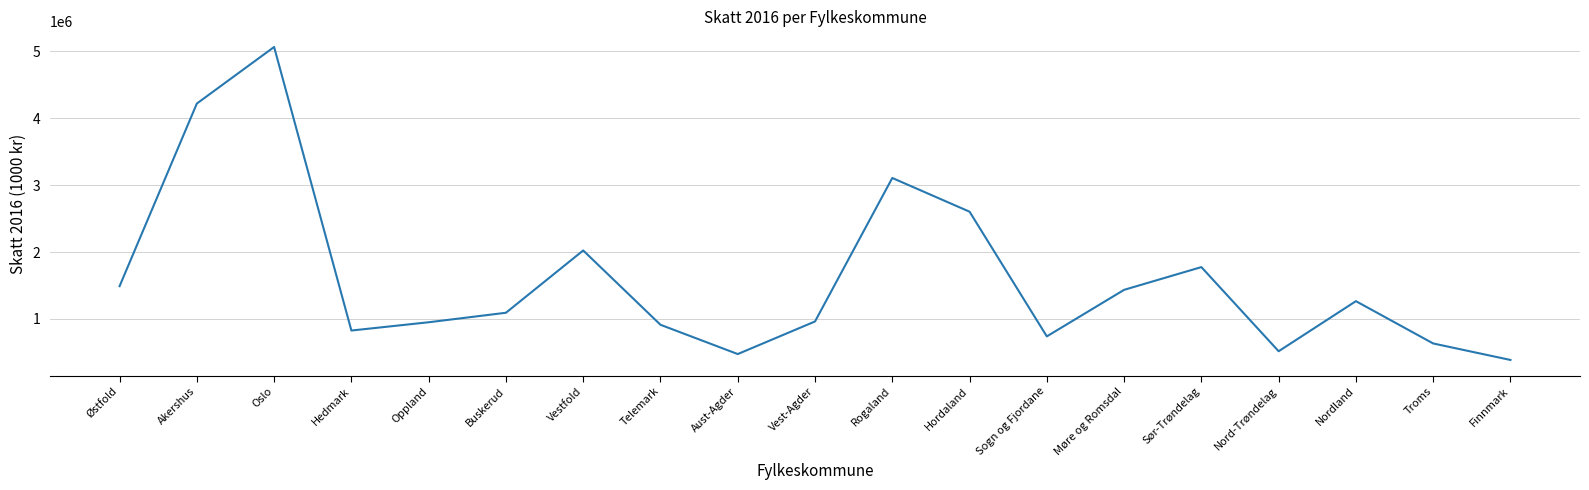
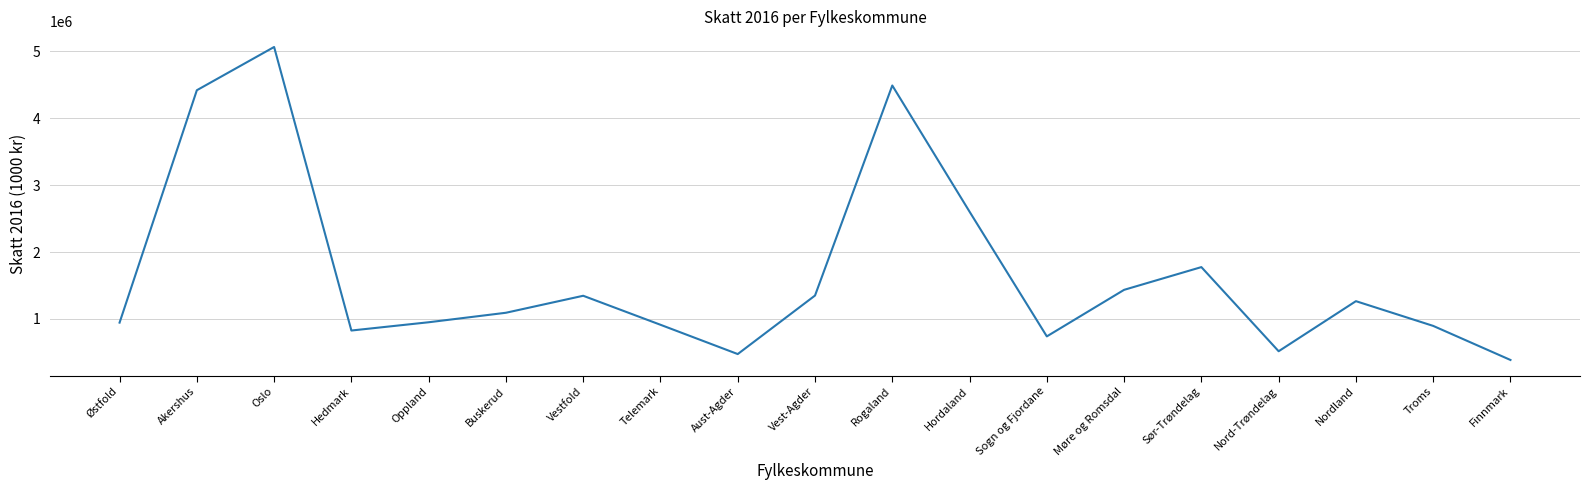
  {
-   "Østfold": 1500000,
-   "Akershus": 4200000,
+   "Østfold": 900000,
+   "Akershus": 4400000,
    "Oslo": 5100000,
    "Hedmark": 800000,
    "Oppland": 900000,
    "Buskerud": 1100000,
-   "Vestfold": 2000000,
+   "Vestfold": 1300000,
    "Telemark": 900000,
    "Aust-Agder": 500000,
-   "Vest-Agder": 1000000,
-   "Rogaland": 3100000,
+   "Vest-Agder": 1300000,
+   "Rogaland": 4500000,
    "Hordaland": 2600000,
    "Sogn og Fjordane": 700000,
    "Møre og Romsdal": 1400000,
    "Sør-Trøndelag": 1800000,
    "Nord-Trøndelag": 500000,
    "Nordland": 1300000,
-   "Troms": 600000,
+   "Troms": 900000,
    "Finnmark": 400000
  }
